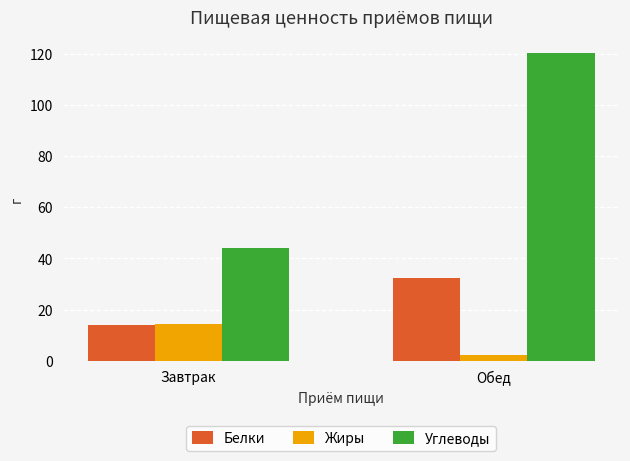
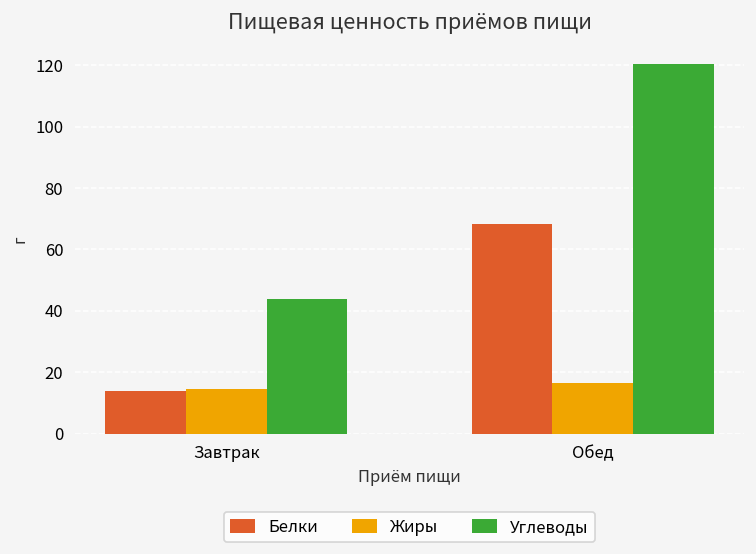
  {
    "Белки": {
      "Завтрак": 14,
-     "Обед": 32
+     "Обед": 68
    },
    "Жиры": {
      "Завтрак": 14,
-     "Обед": 2
+     "Обед": 16
    },
    "Углеводы": {
      "Завтрак": 44,
      "Обед": 120
    }
  }
